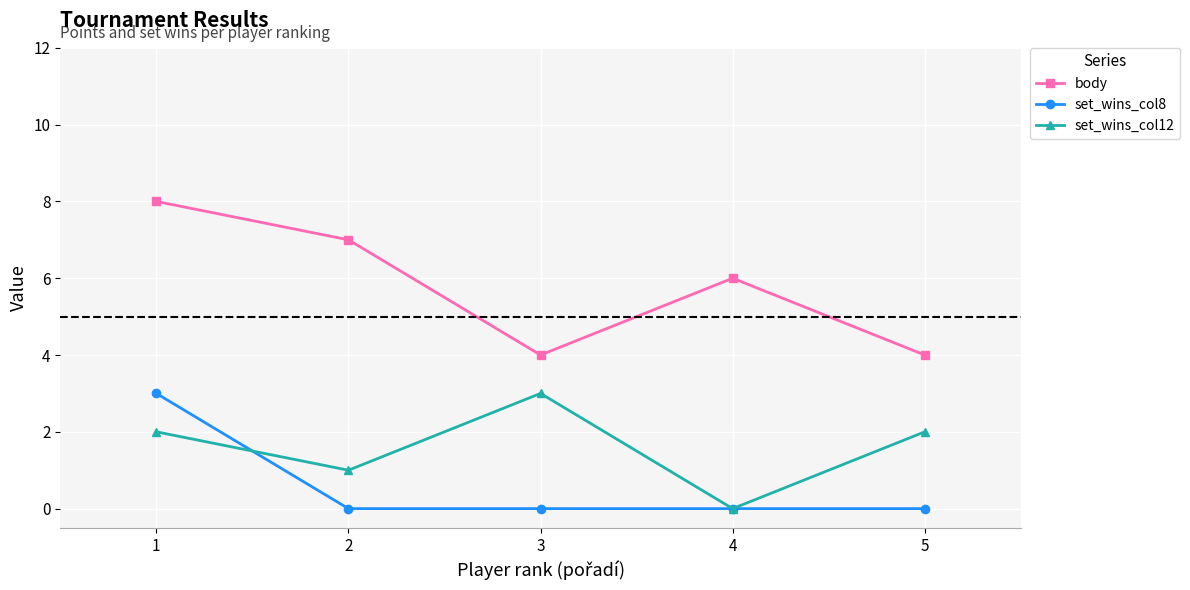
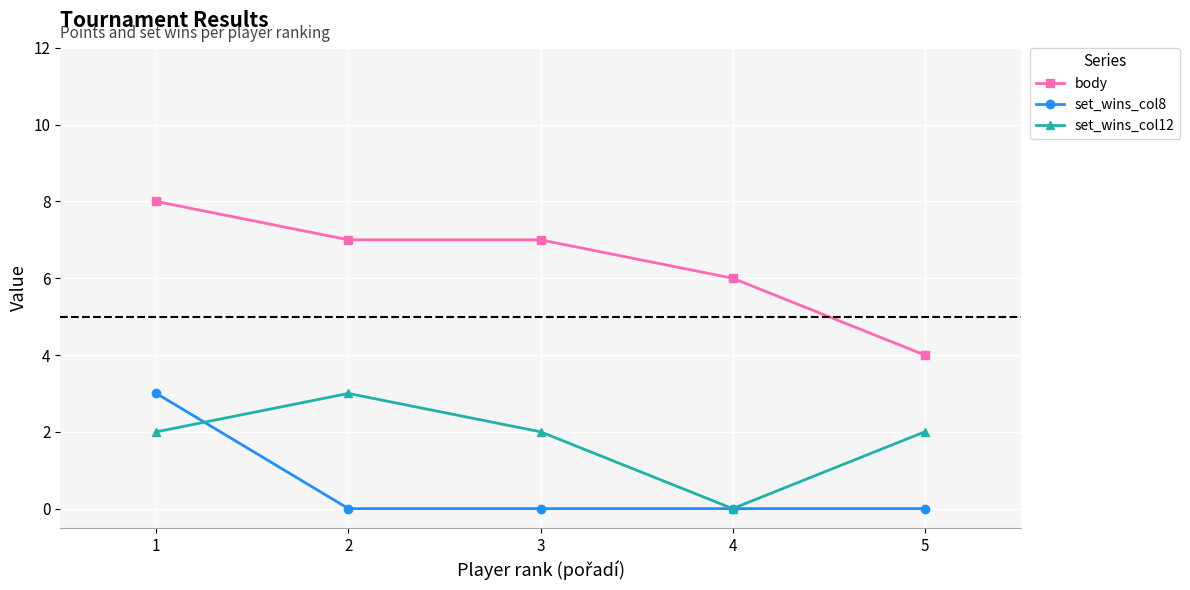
  {
    "body": {
      "1": 8,
      "2": 7,
-     "3": 4,
+     "3": 7,
      "4": 6,
      "5": 4
    },
    "set_wins_col8": {
      "1": 3,
      "2": 0,
      "3": 0,
      "5": 0
    },
    "set_wins_col12": {
      "1": 2,
-     "2": 1,
-     "3": 3,
+     "2": 3,
+     "3": 2,
      "5": 2
    }
  }
